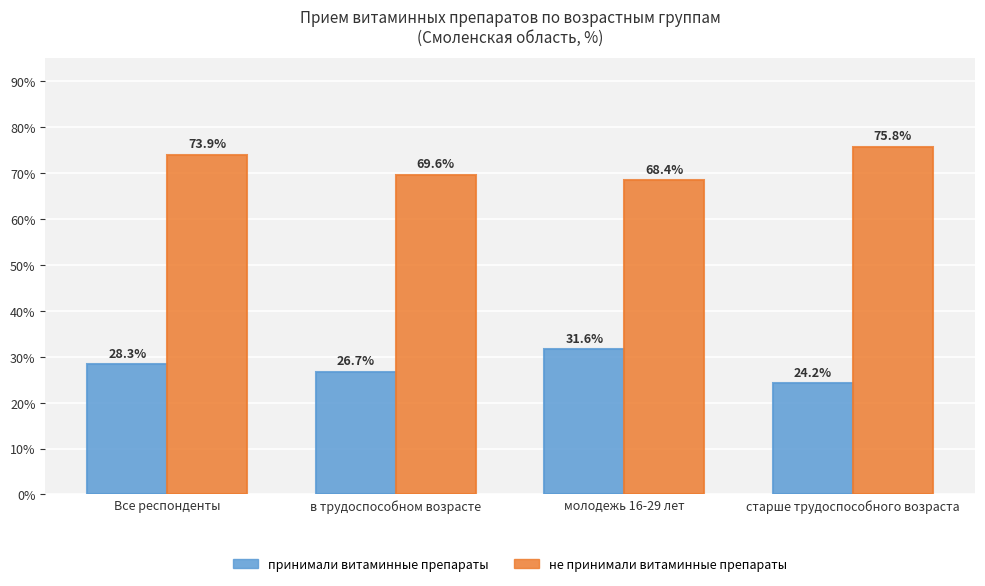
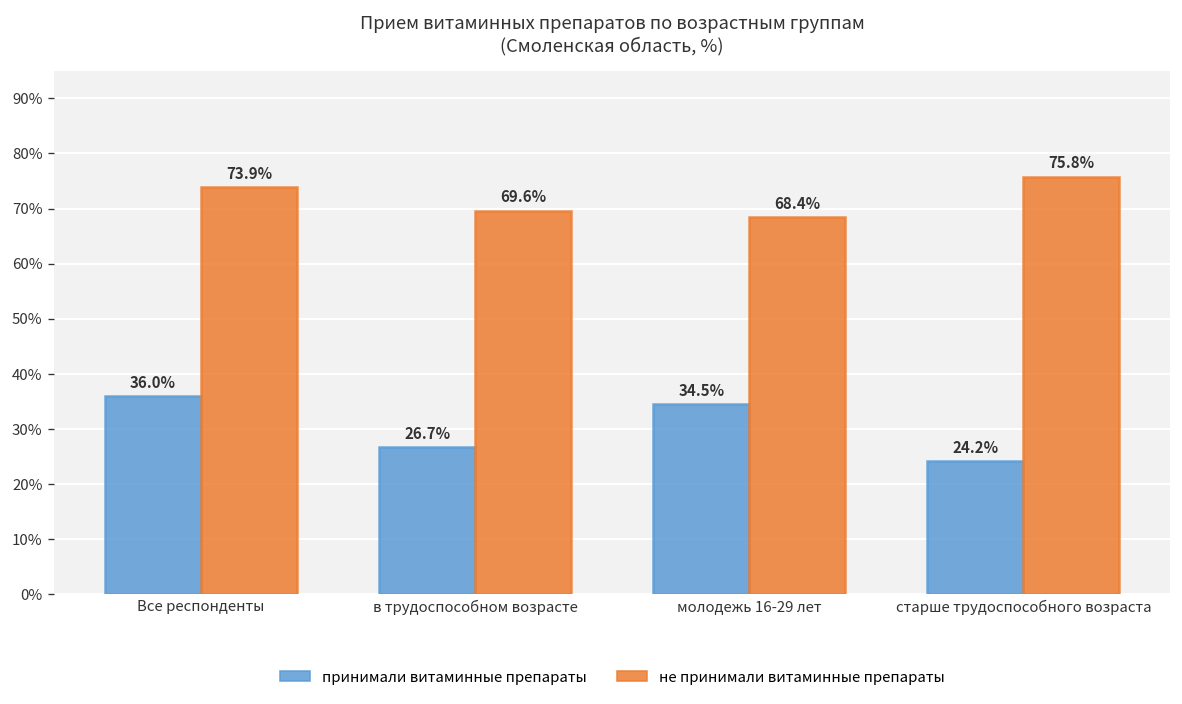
  {
    "принимали витаминные препараты": {
-     "Все респонденты": "28.3%",
+     "Все респонденты": "36.0%",
      "в трудоспособном возрасте": "26.7%",
-     "молодежь 16-29 лет": "31.6%",
+     "молодежь 16-29 лет": "34.5%",
      "старше трудоспособного возраста": "24.2%"
    },
    "не принимали витаминные препараты": {
      "Все респонденты": "73.9%",
      "в трудоспособном возрасте": "69.6%",
      "молодежь 16-29 лет": "68.4%",
      "старше трудоспособного возраста": "75.8%"
    }
  }
